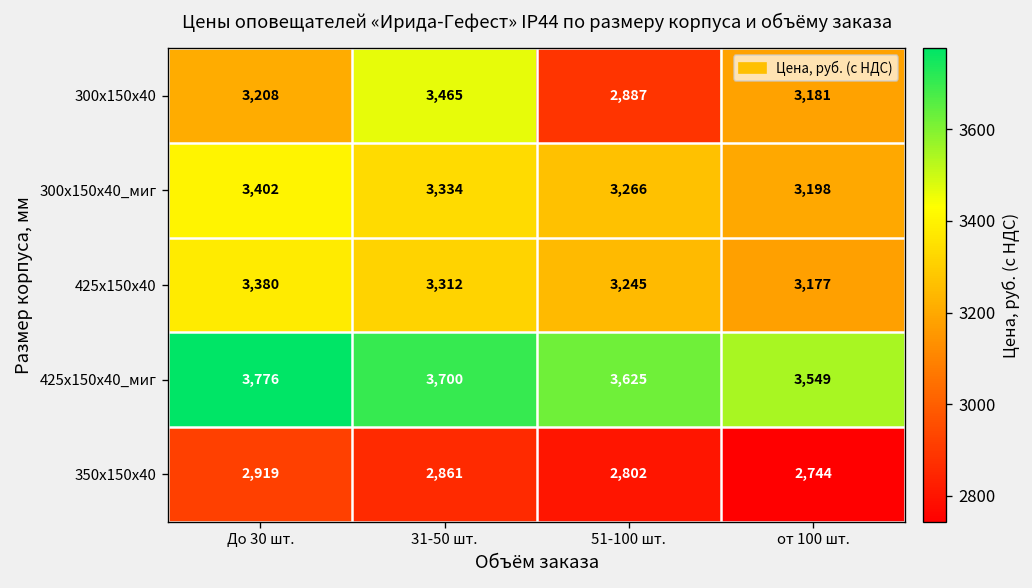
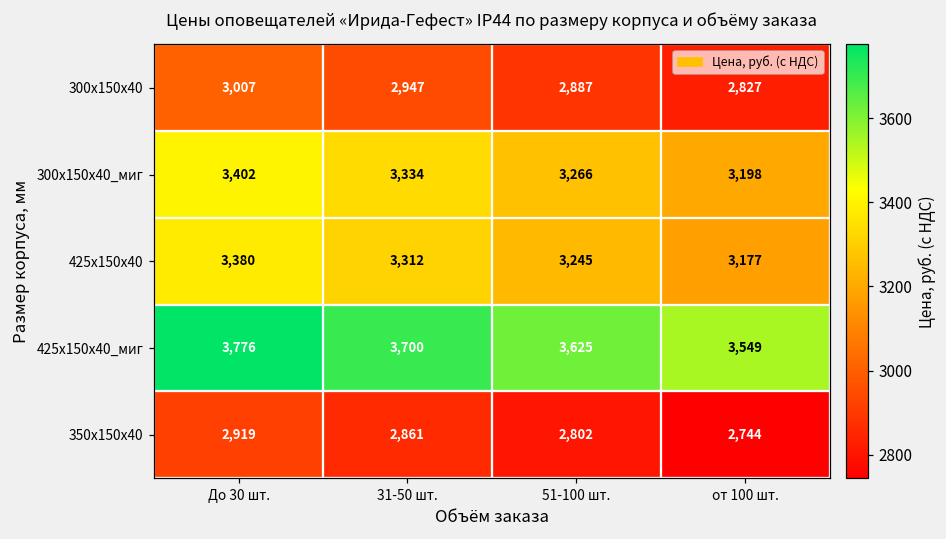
  {
    "300х150х40": {
-     "До 30 шт.": "3,208",
-     "31-50 шт.": "3,465",
+     "До 30 шт.": "3,007",
+     "31-50 шт.": "2,947",
      "51-100 шт.": "2,887",
-     "от 100 шт.": "3,181"
+     "от 100 шт.": "2,827"
    },
    "300х150х40_миг": {
      "До 30 шт.": "3,402",
      "31-50 шт.": "3,334",
      "51-100 шт.": "3,266",
      "от 100 шт.": "3,198"
    },
    "425х150х40": {
      "До 30 шт.": "3,380",
      "31-50 шт.": "3,312",
      "51-100 шт.": "3,245",
      "от 100 шт.": "3,177"
    },
    "425х150х40_миг": {
      "До 30 шт.": "3,776",
      "31-50 шт.": "3,700",
      "51-100 шт.": "3,625",
      "от 100 шт.": "3,549"
    },
    "350х150х40": {
      "До 30 шт.": "2,919",
      "31-50 шт.": "2,861",
      "51-100 шт.": "2,802",
      "от 100 шт.": "2,744"
    }
  }
